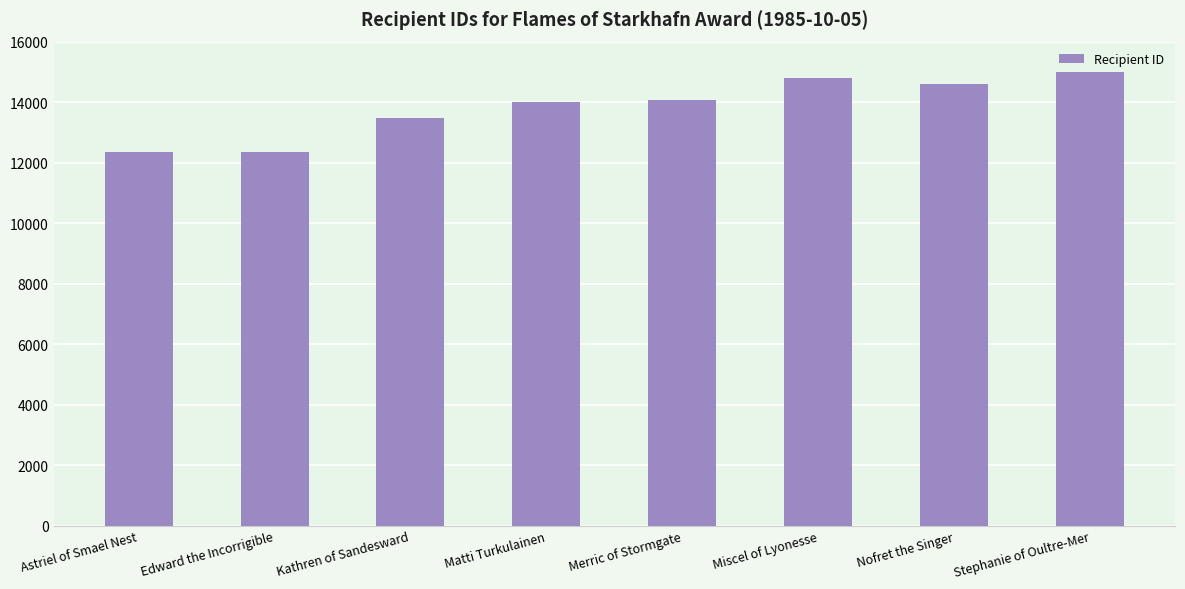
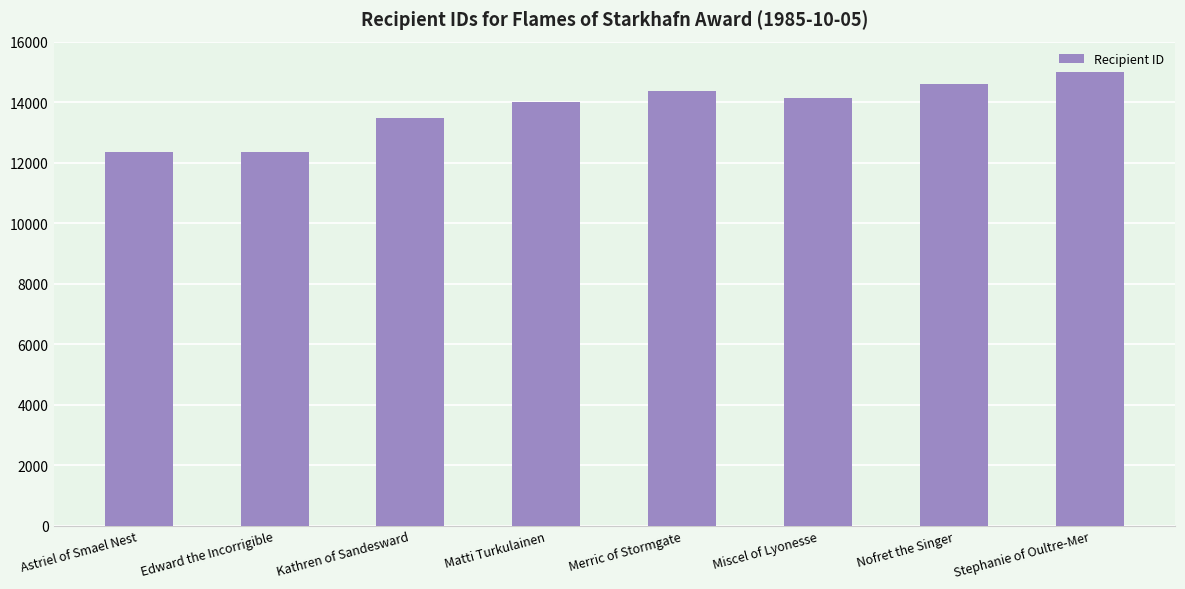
  {
    "Astriel of Smael Nest": 12300,
    "Edward the Incorrigible": 12300,
    "Kathren of Sandesward": 13500,
    "Matti Turkulainen": 14000,
-   "Merric of Stormgate": 14100,
-   "Miscel of Lyonesse": 14800,
+   "Merric of Stormgate": 14400,
+   "Miscel of Lyonesse": 14100,
    "Nofret the Singer": 14600,
    "Stephanie of Oultre-Mer": 15000
  }
